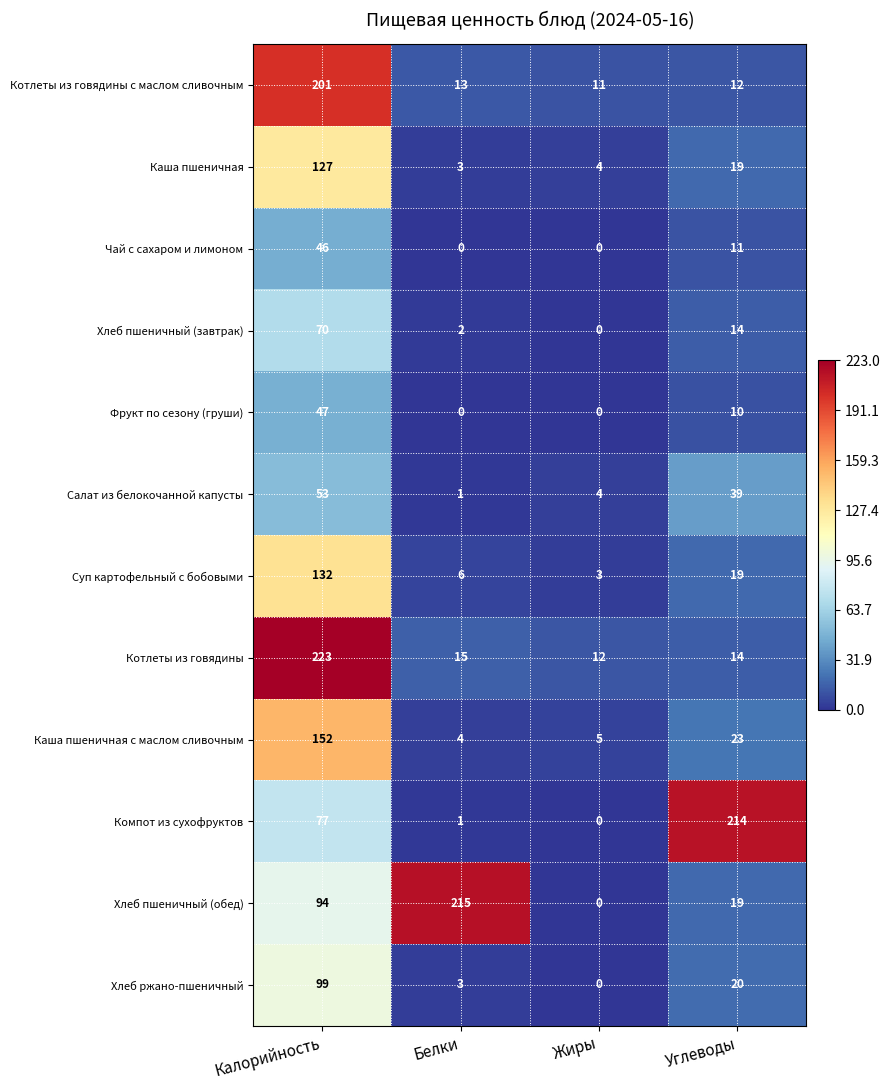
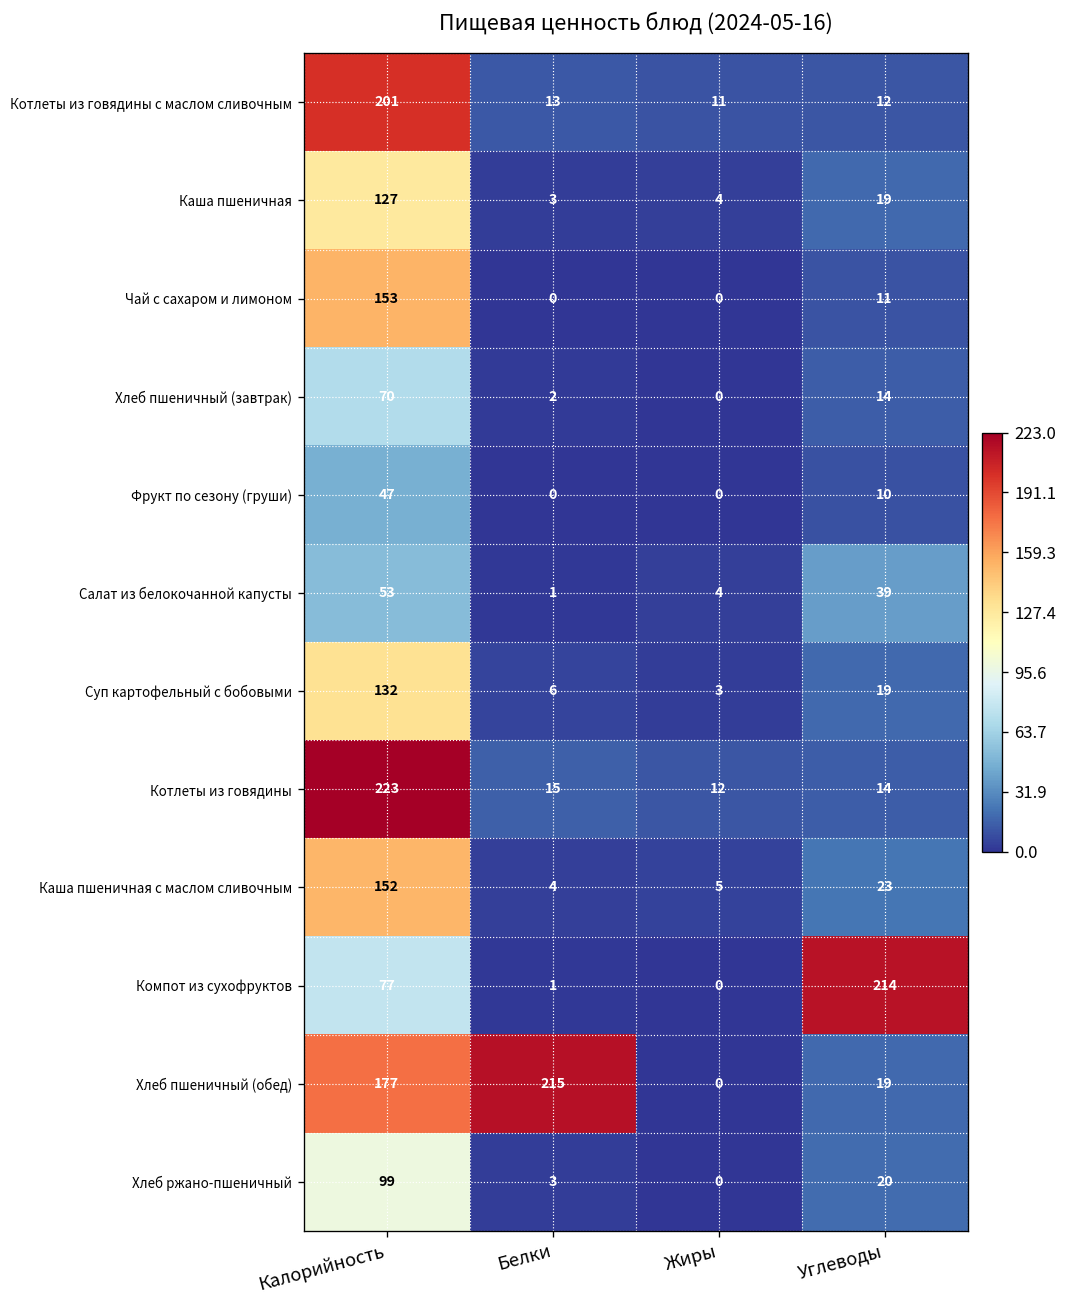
  {
    "Котлеты из говядины с маслом сливочным": {
      "Калорийность": 201,
      "Белки": 13,
      "Жиры": 11,
      "Углеводы": 12
    },
    "Каша пшеничная": {
      "Калорийность": 127,
      "Белки": 3,
      "Жиры": 4,
      "Углеводы": 19
    },
    "Чай с сахаром и лимоном": {
-     "Калорийность": 46,
+     "Калорийность": 153,
      "Белки": 0,
      "Жиры": 0,
      "Углеводы": 11
    },
    "Хлеб пшеничный (завтрак)": {
      "Калорийность": 70,
      "Белки": 2,
      "Жиры": 0,
      "Углеводы": 14
    },
    "Фрукт по сезону (груши)": {
      "Калорийность": 47,
      "Белки": 0,
      "Жиры": 0,
      "Углеводы": 10
    },
    "Салат из белокочанной капусты": {
      "Калорийность": 53,
      "Белки": 1,
      "Жиры": 4,
      "Углеводы": 39
    },
    "Суп картофельный с бобовыми": {
      "Калорийность": 132,
      "Белки": 6,
      "Жиры": 3,
      "Углеводы": 19
    },
    "Котлеты из говядины": {
      "Калорийность": 223,
      "Белки": 15,
      "Жиры": 12,
      "Углеводы": 14
    },
    "Каша пшеничная с маслом сливочным": {
      "Калорийность": 152,
      "Белки": 4,
      "Жиры": 5,
      "Углеводы": 23
    },
    "Компот из сухофруктов": {
      "Калорийность": 77,
      "Белки": 1,
      "Жиры": 0,
      "Углеводы": 214
    },
    "Хлеб пшеничный (обед)": {
-     "Калорийность": 94,
+     "Калорийность": 177,
      "Белки": 215,
      "Жиры": 0,
      "Углеводы": 19
    },
    "Хлеб ржано-пшеничный": {
      "Калорийность": 99,
      "Белки": 3,
      "Жиры": 0,
      "Углеводы": 20
    }
  }
